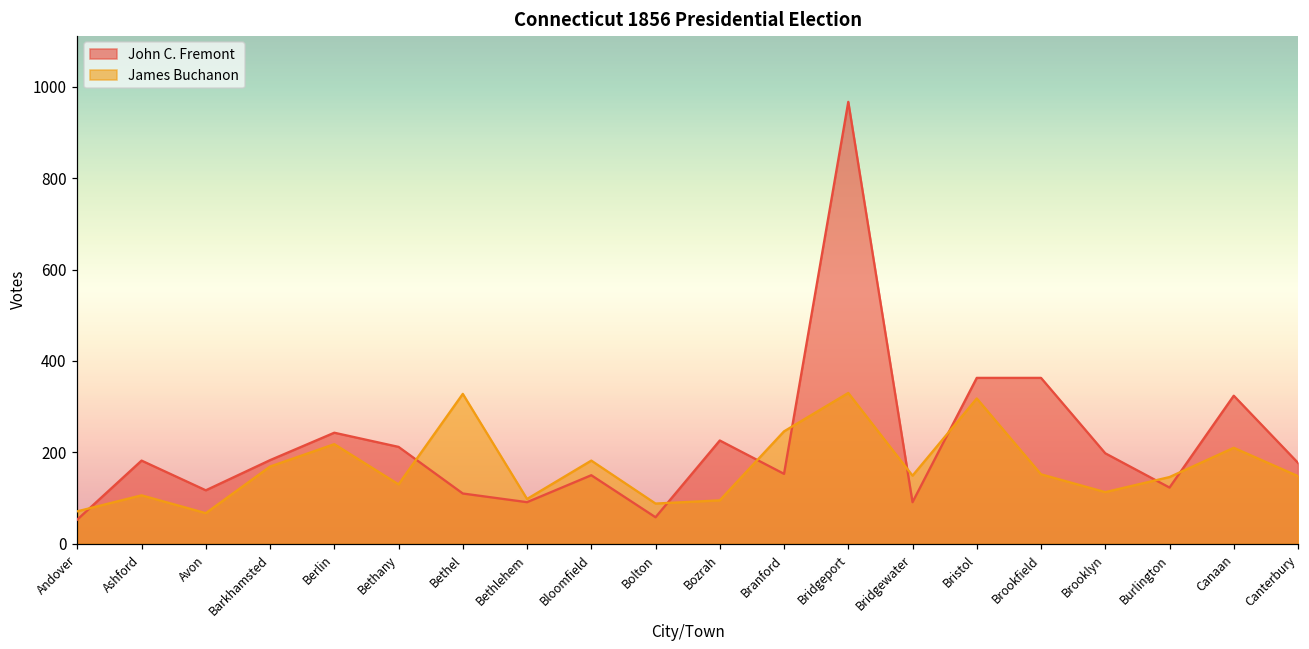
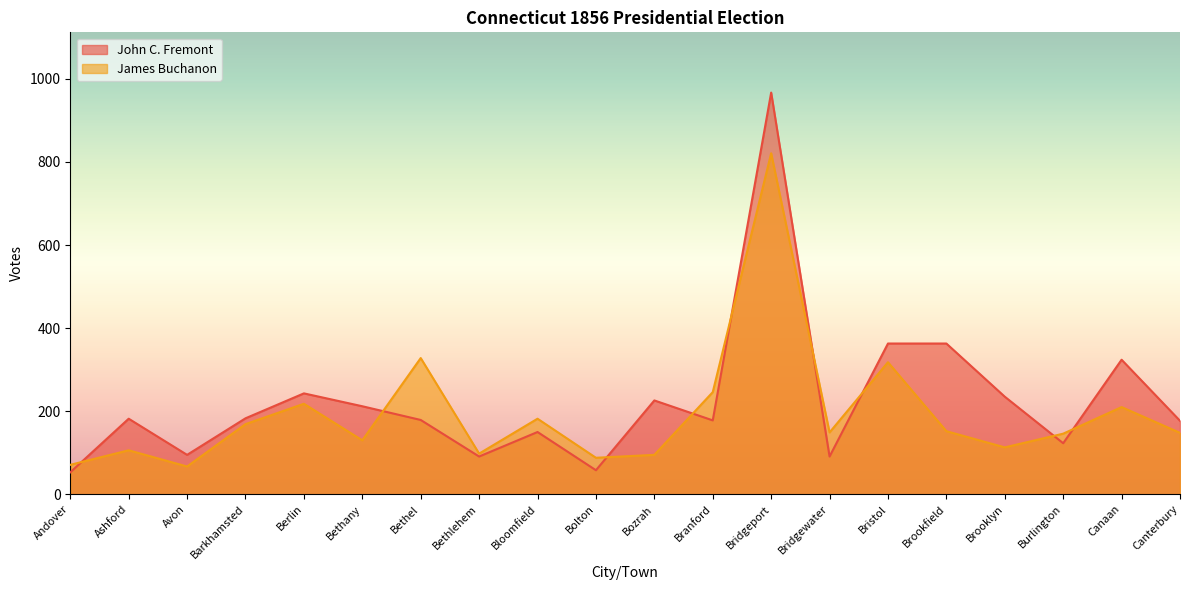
  {
    "John C. Fremont": {
      "Andover": 50,
      "Ashford": 180,
-     "Avon": 120,
+     "Avon": 100,
      "Barkhamsted": 180,
      "Berlin": 240,
      "Bethany": 210,
-     "Bethel": 110,
+     "Bethel": 180,
      "Bethlehem": 90,
      "Bloomfield": 150,
      "Bolton": 60,
      "Bozrah": 230,
-     "Branford": 150,
+     "Branford": 180,
      "Bridgeport": 970,
      "Bridgewater": 90,
      "Bristol": 360,
      "Brookfield": 360,
-     "Brooklyn": 200,
+     "Brooklyn": 240,
      "Burlington": 120,
      "Canaan": 320,
      "Canterbury": 180
    },
    "James Buchanon": {
      "Andover": 70,
      "Ashford": 110,
      "Avon": 70,
      "Barkhamsted": 170,
      "Berlin": 220,
      "Bethany": 130,
      "Bethel": 330,
      "Bethlehem": 100,
      "Bloomfield": 180,
      "Bolton": 90,
      "Bozrah": 100,
      "Branford": 250,
-     "Bridgeport": 330,
+     "Bridgeport": 820,
      "Bridgewater": 150,
      "Bristol": 320,
      "Brookfield": 150,
      "Brooklyn": 110,
      "Burlington": 150,
      "Canaan": 210,
      "Canterbury": 150
    }
  }
